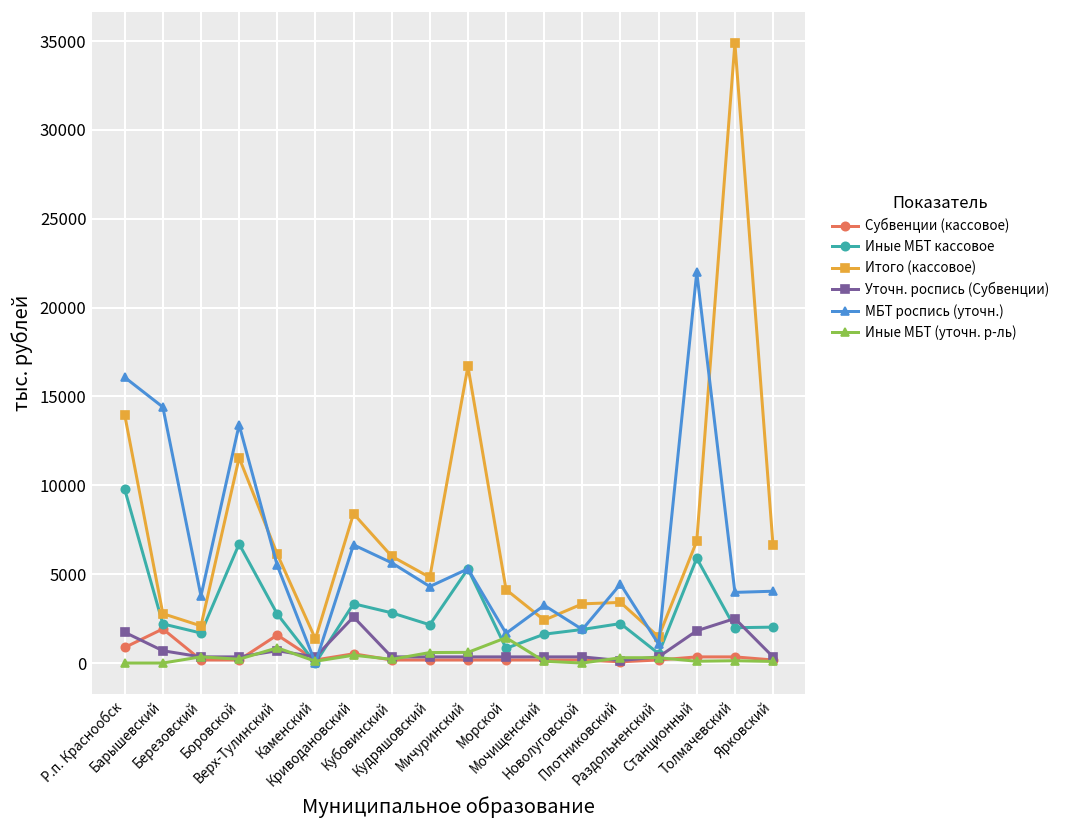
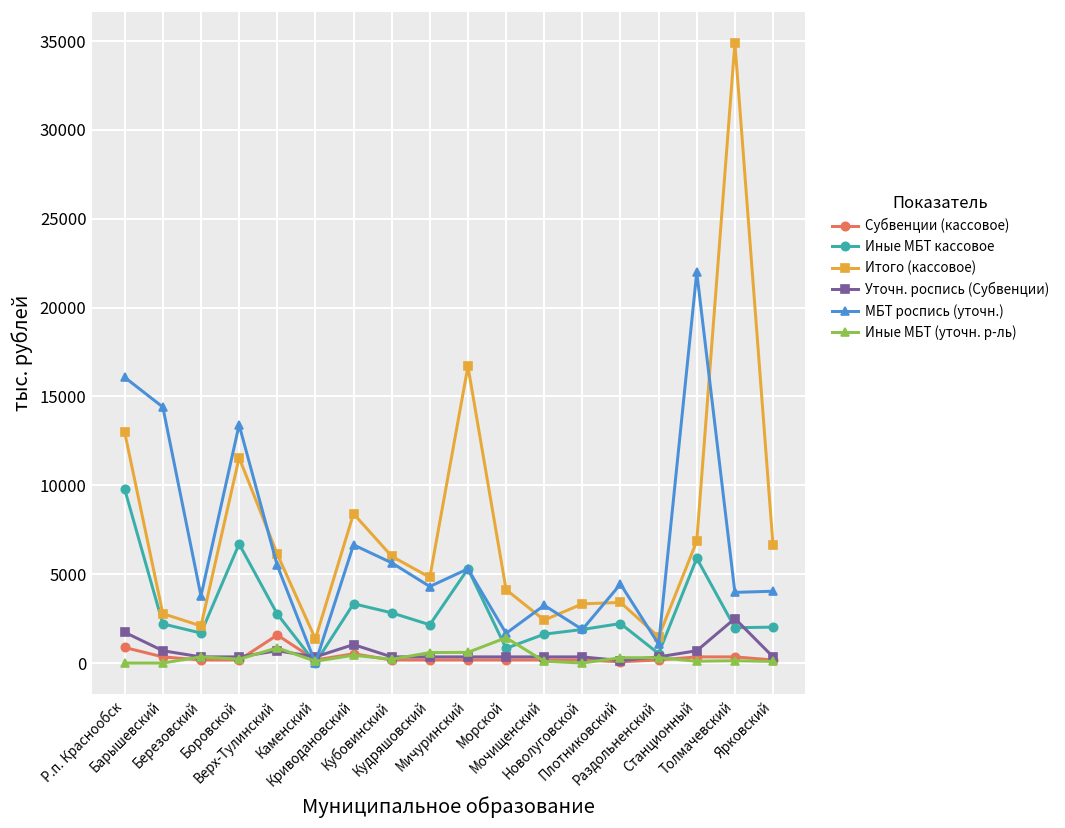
  {
    "Субвенции (кассовое)": {
      "Р.п. Краснообск": 900,
-     "Барышевский": 1900,
+     "Барышевский": 300,
      "Березовский": 200,
      "Верх-Тулинский": 1600,
      "Кудряшовский": 200,
      "Мичуринский": 200,
      "Морской": 200,
      "Станционный": 300,
      "Толмачевский": 300
    },
    "Итого (кассовое)": {
-     "Р.п. Краснообск": 14000,
+     "Р.п. Краснообск": 13000,
      "Барышевский": 2800,
      "Березовский": 2100,
      "Боровской": 11600,
      "Верх-Тулинский": 6100,
      "Каменский": 1400,
      "Криводановский": 8400,
      "Кубовинский": 6000,
      "Кудряшовский": 4800,
      "Мичуринский": 16700,
      "Морской": 4100,
      "Мочищенский": 2400,
      "Новолуговской": 3300,
      "Плотниковский": 3400,
      "Раздольненский": 1500,
      "Станционный": 6900,
      "Толмачевский": 34900,
      "Ярковский": 6600
    },
    "Уточн. роспись (Субвенции)": {
      "Р.п. Краснообск": 1700,
      "Барышевский": 700,
      "Каменский": 300,
-     "Криводановский": 2600,
+     "Криводановский": 1000,
      "Кудряшовский": 300,
      "Мичуринский": 300,
      "Морской": 300,
      "Мочищенский": 300,
      "Новолуговской": 300,
-     "Станционный": 1800,
+     "Станционный": 700,
      "Толмачевский": 2500,
      "Ярковский": 300
    },
    "Иные МБТ (уточн. р-ль)": {
      "Р.п. Краснообск": 0,
      "Барышевский": 0,
      "Кудряшовский": 600,
      "Мичуринский": 600,
      "Морской": 1400,
      "Станционный": 100,
      "Толмачевский": 100
    }
  }
